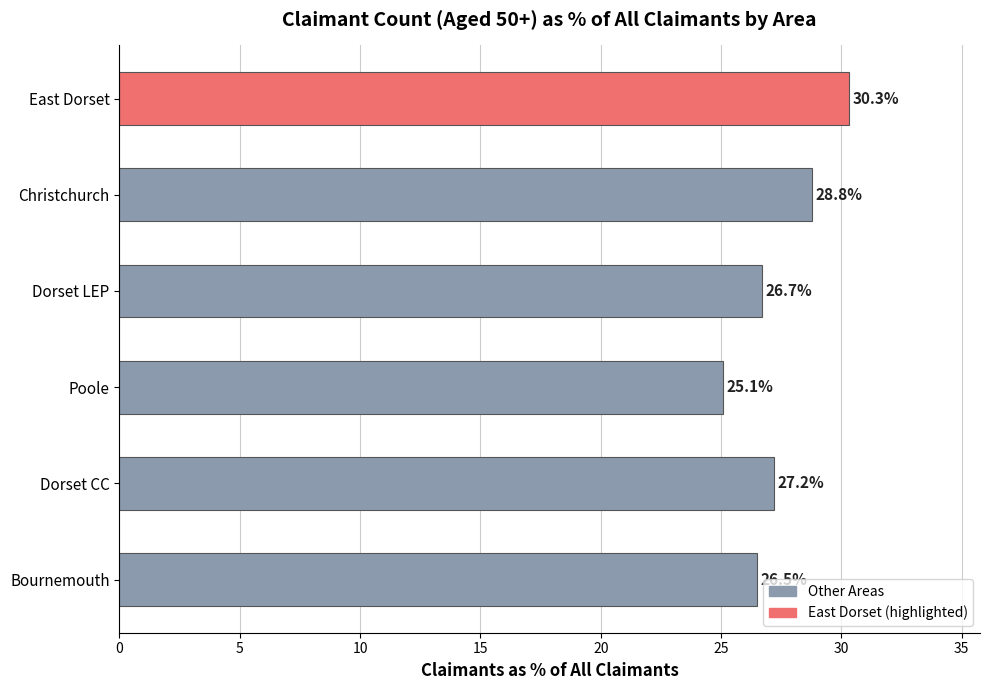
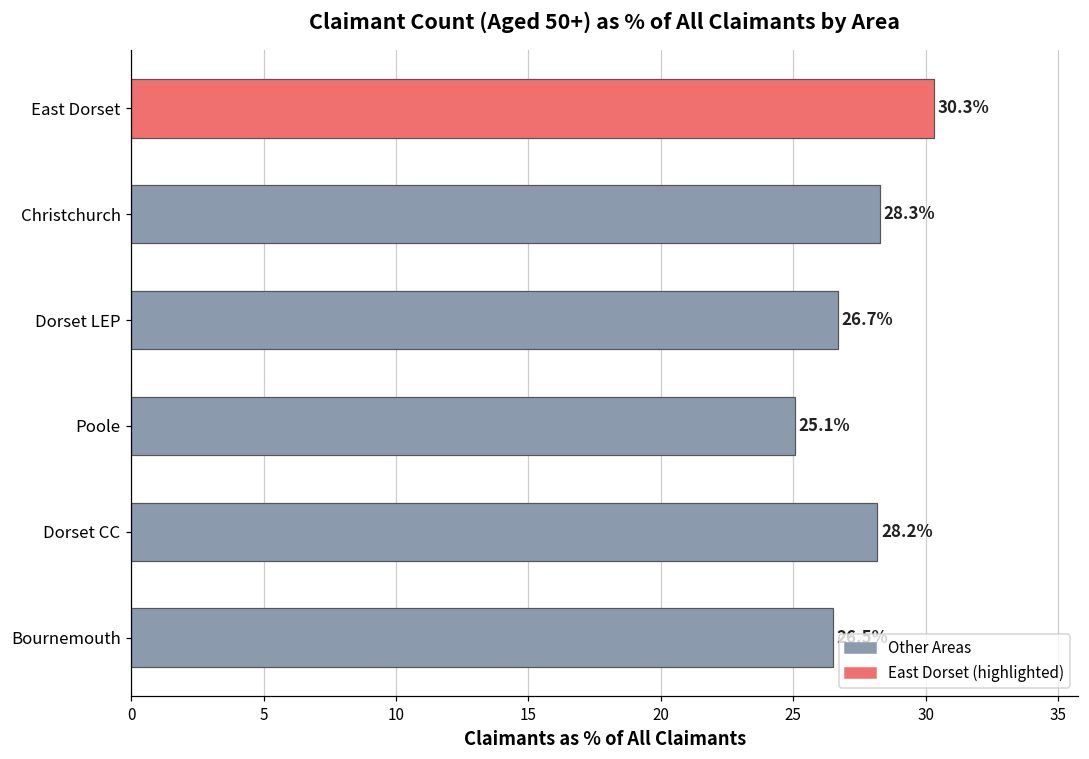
  {
    "East Dorset": "30.3%",
-   "Christchurch": "28.8%",
+   "Christchurch": "28.3%",
    "Dorset LEP": "26.7%",
    "Poole": "25.1%",
-   "Dorset CC": "27.2%"
+   "Dorset CC": "28.2%"
  }
